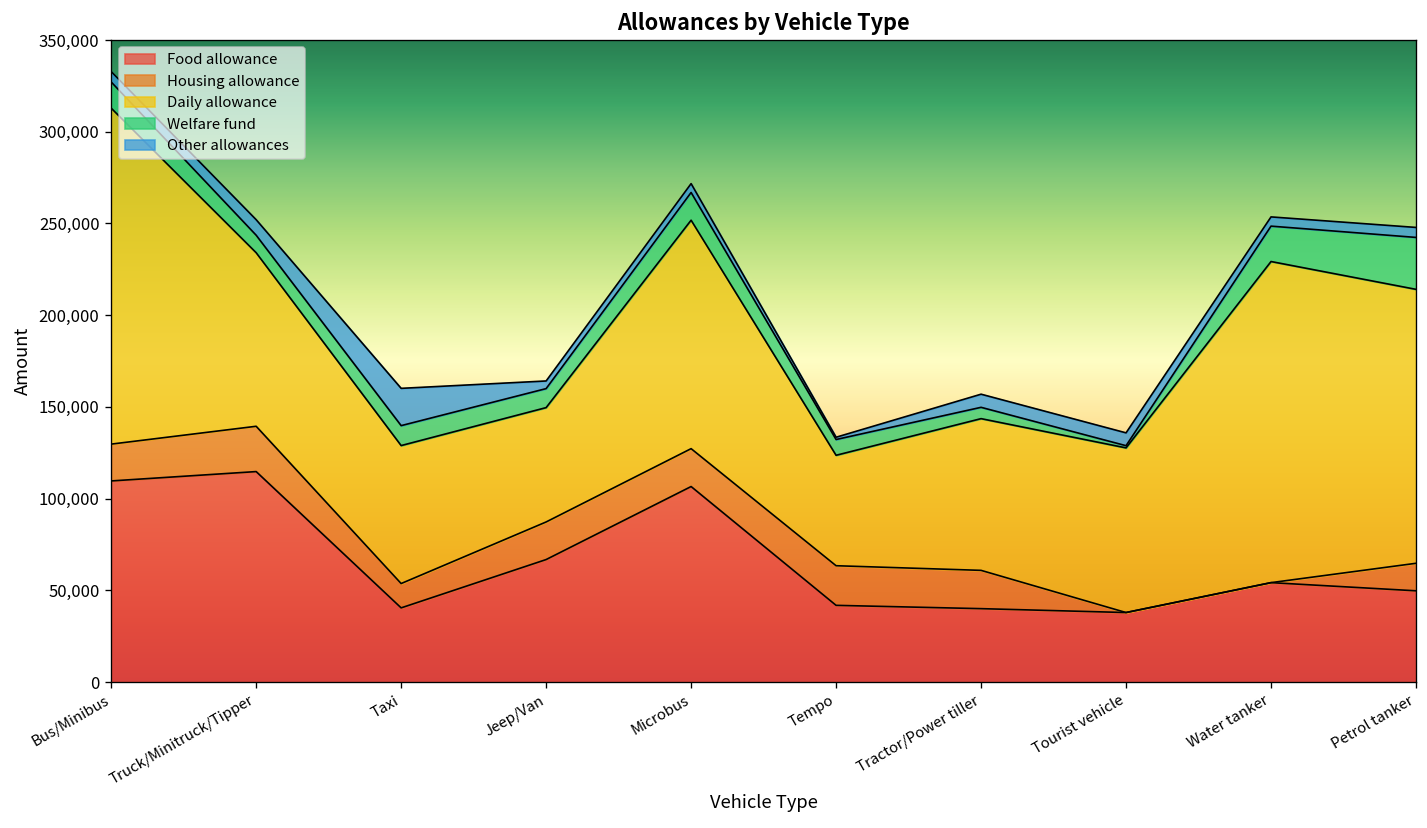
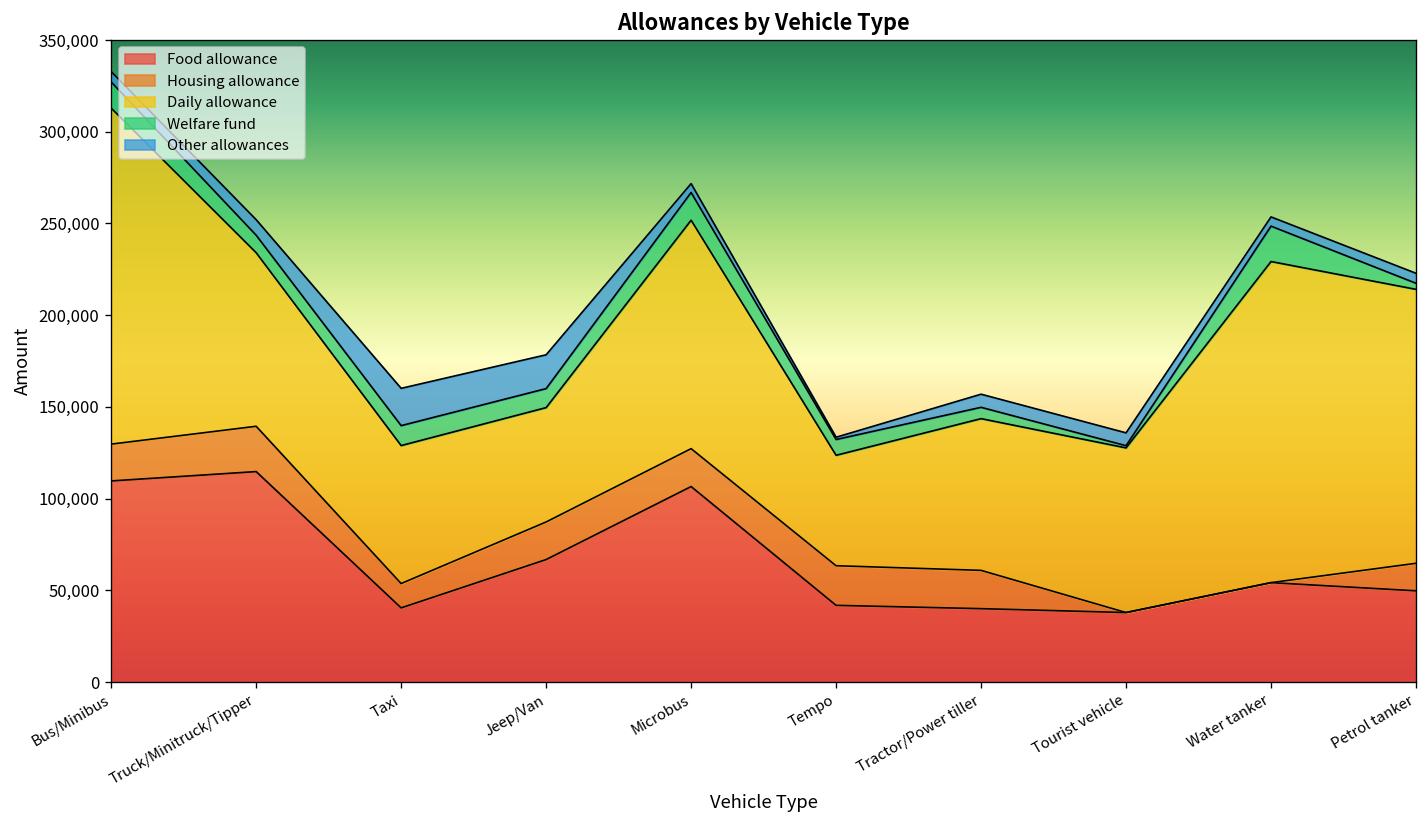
  {
    "Daily allowance": {
      "Bus/Minibus": "183,000",
      "Truck/Minitruck/Tipper": "95,000",
      "Taxi": "75,000",
      "Jeep/Van": "62,000",
      "Microbus": "125,000",
      "Tempo": "60,000",
      "Tractor/Power tiller": "83,000",
      "Water tanker": "175,000",
      "Petrol tanker": "149,000"
    },
    "Welfare fund": {
      "Bus/Minibus": "14,000",
      "Truck/Minitruck/Tipper": "10,000",
      "Taxi": "11,000",
      "Jeep/Van": "10,000",
      "Microbus": "15,000",
      "Tractor/Power tiller": "6,000",
      "Water tanker": "19,000",
-     "Petrol tanker": "28,000"
+     "Petrol tanker": "3,000"
    },
    "Other allowances": {
      "Bus/Minibus": "6,000",
      "Truck/Minitruck/Tipper": "8,000",
      "Taxi": "20,000",
-     "Jeep/Van": "4,000",
+     "Jeep/Van": "18,000",
      "Microbus": "5,000",
      "Tractor/Power tiller": "7,000",
      "Tourist vehicle": "7,000",
      "Water tanker": "5,000",
      "Petrol tanker": "5,000"
    }
  }
